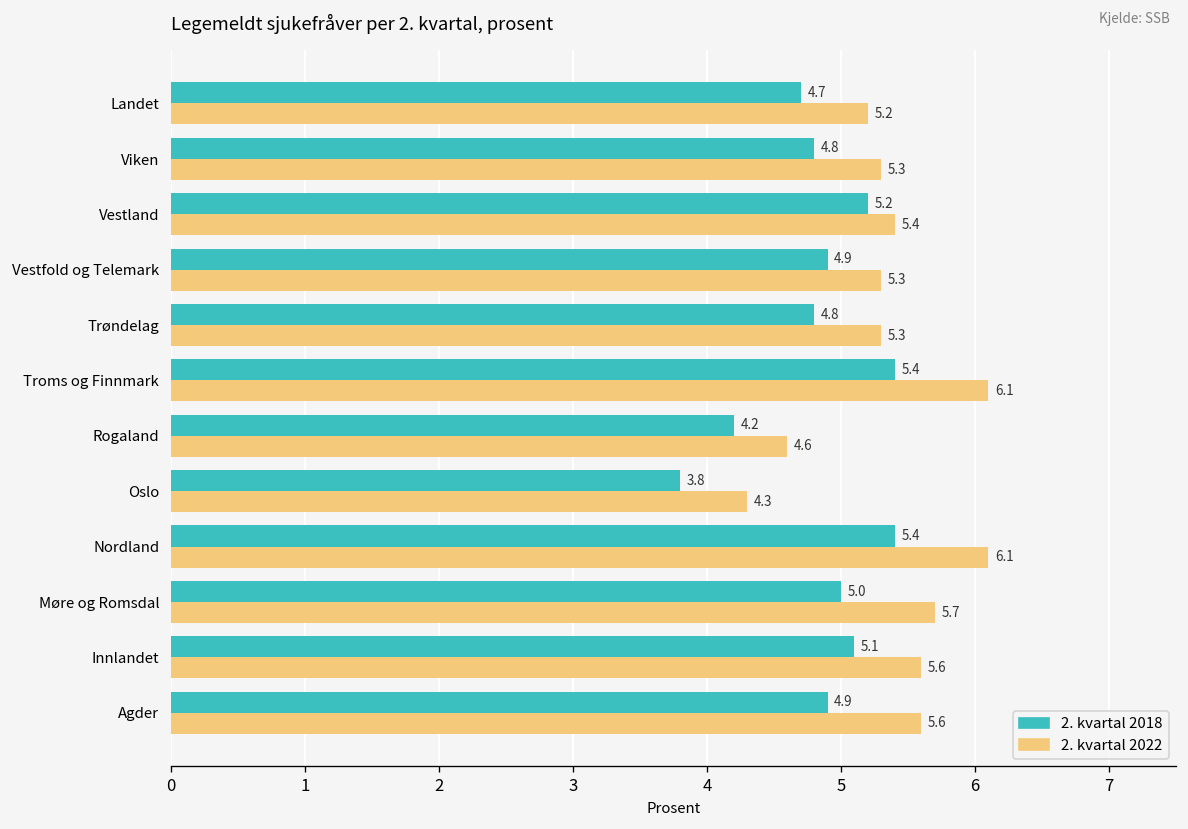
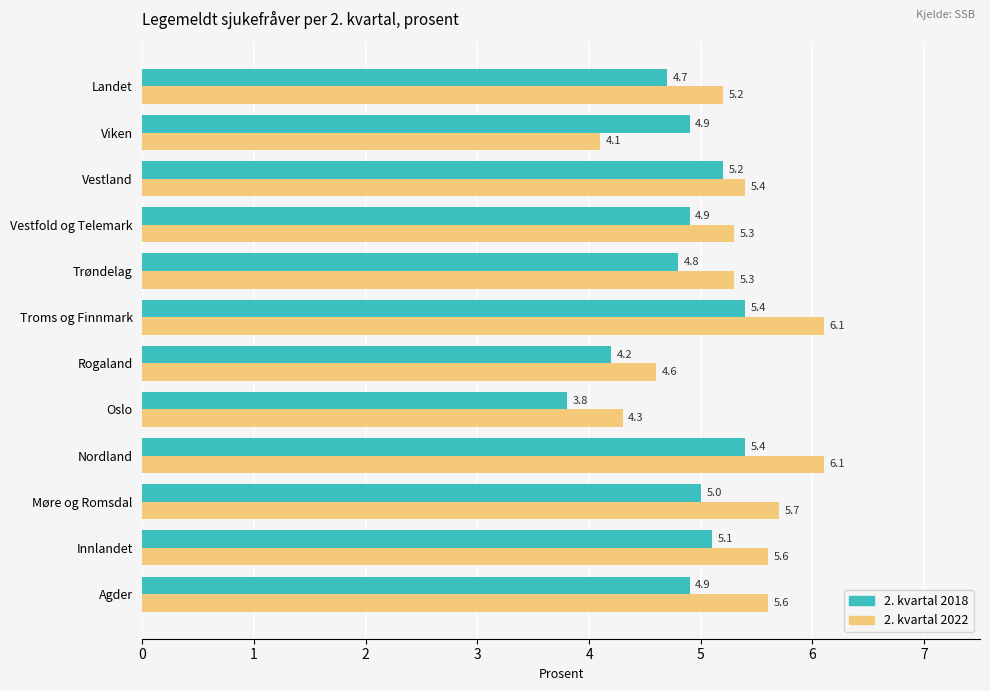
  {
    "2. kvartal 2018": {
      "Landet": 4.7,
-     "Viken": 4.8,
+     "Viken": 4.9,
      "Vestland": 5.2,
      "Vestfold og Telemark": 4.9,
      "Trøndelag": 4.8,
      "Troms og Finnmark": 5.4,
      "Rogaland": 4.2,
      "Oslo": 3.8,
      "Nordland": 5.4,
      "Møre og Romsdal": 5.0,
      "Innlandet": 5.1,
      "Agder": 4.9
    },
    "2. kvartal 2022": {
      "Landet": 5.2,
-     "Viken": 5.3,
+     "Viken": 4.1,
      "Vestland": 5.4,
      "Vestfold og Telemark": 5.3,
      "Trøndelag": 5.3,
      "Troms og Finnmark": 6.1,
      "Rogaland": 4.6,
      "Oslo": 4.3,
      "Nordland": 6.1,
      "Møre og Romsdal": 5.7,
      "Innlandet": 5.6,
      "Agder": 5.6
    }
  }
